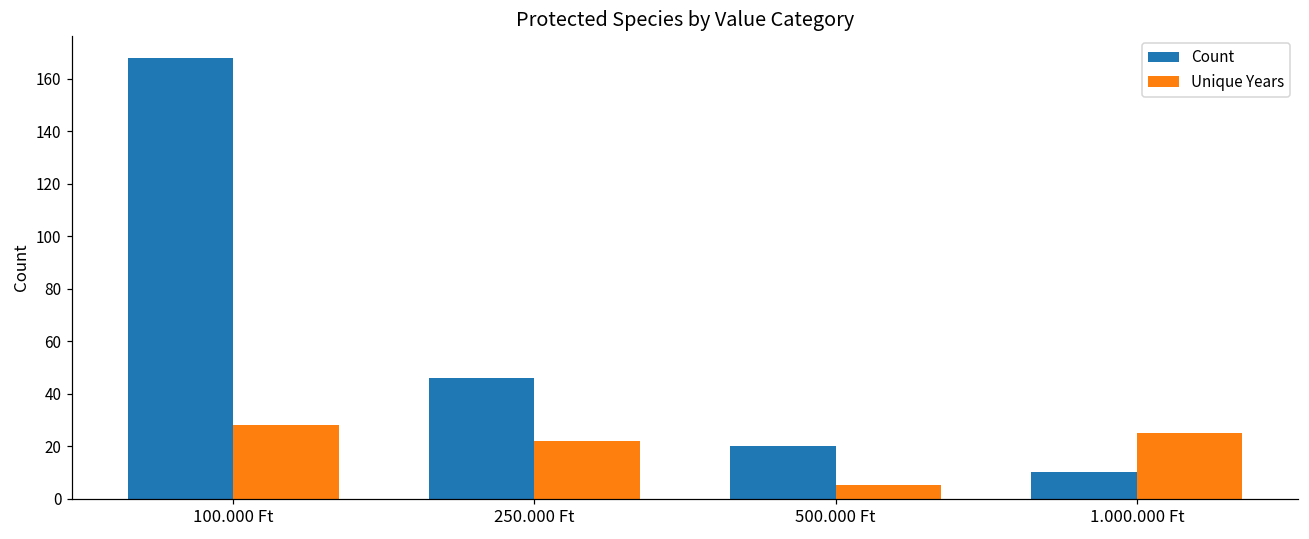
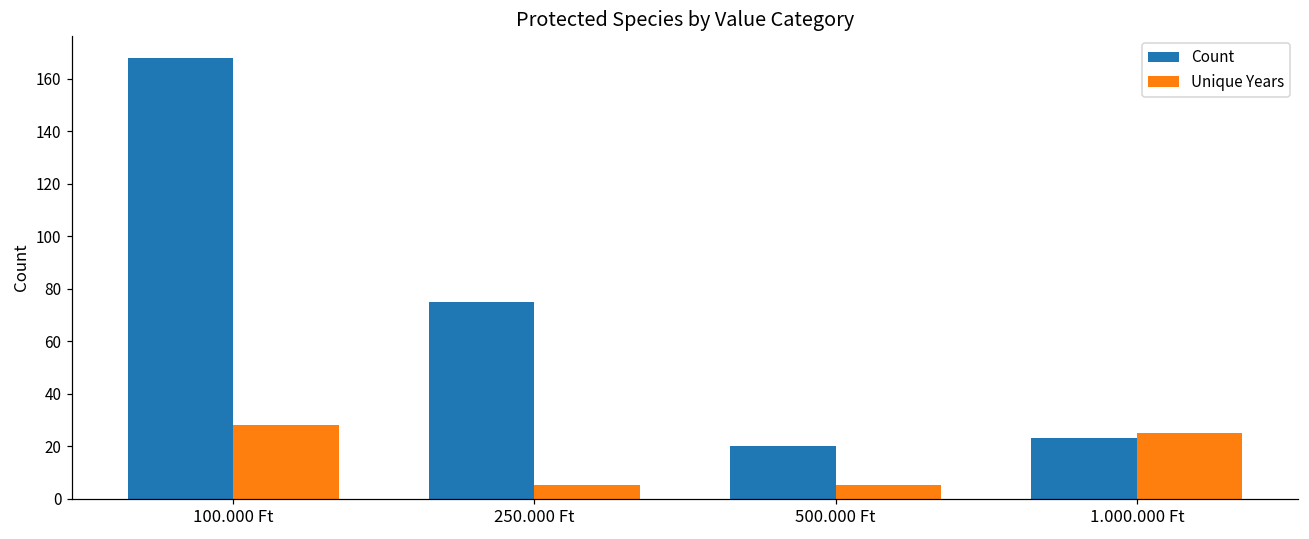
  {
    "Count": {
      "100.000 Ft": 168,
-     "250.000 Ft": 46,
+     "250.000 Ft": 75,
      "500.000 Ft": 20,
-     "1.000.000 Ft": 10
+     "1.000.000 Ft": 23
    },
    "Unique Years": {
      "100.000 Ft": 28,
-     "250.000 Ft": 22,
+     "250.000 Ft": 5,
      "500.000 Ft": 5,
      "1.000.000 Ft": 25
    }
  }
